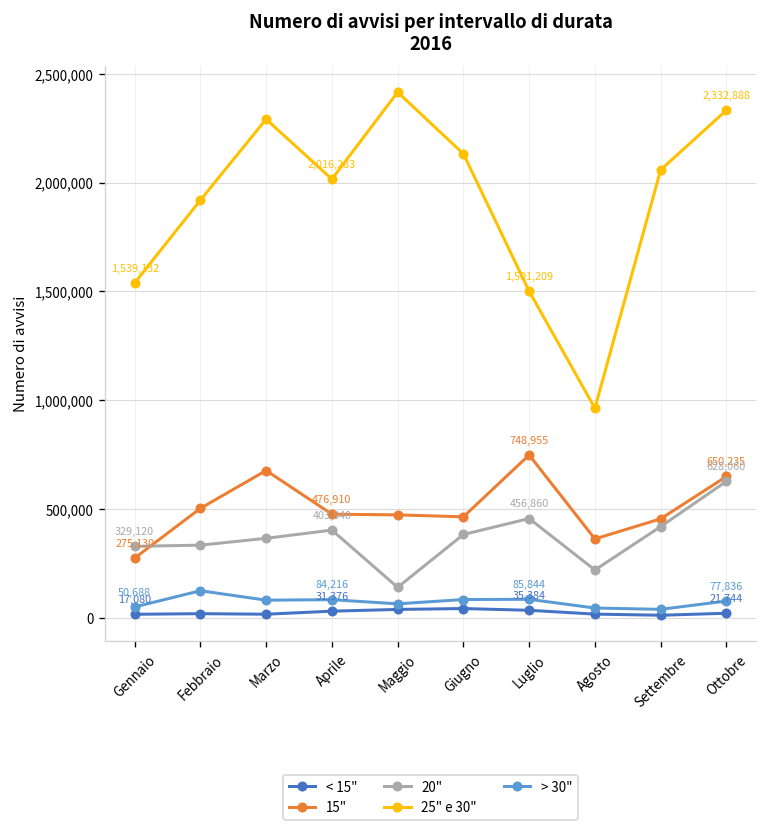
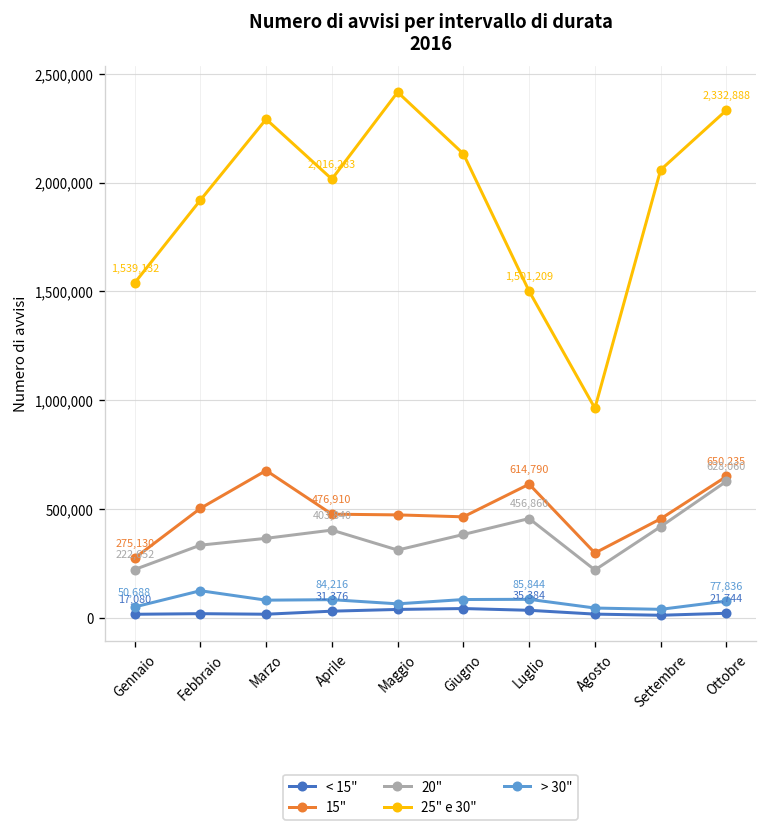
  {
    "15\"": {
      "Aprile": "476,910",
-     "Luglio": "748,955",
-     "Agosto": "360,000"
+     "Luglio": "614,790",
+     "Agosto": "300,000"
    },
    "20\"": {
-     "Gennaio": "329,120",
-     "Maggio": "140,000",
+     "Gennaio": "222,652",
+     "Maggio": "310,000",
      "Luglio": "456,860"
    },
    "25\" e 30\"": {
      "Gennaio": "1,539,132",
      "Aprile": "2,016,283",
      "Luglio": "1,501,209",
      "Ottobre": "2,332,888"
    }
  }
